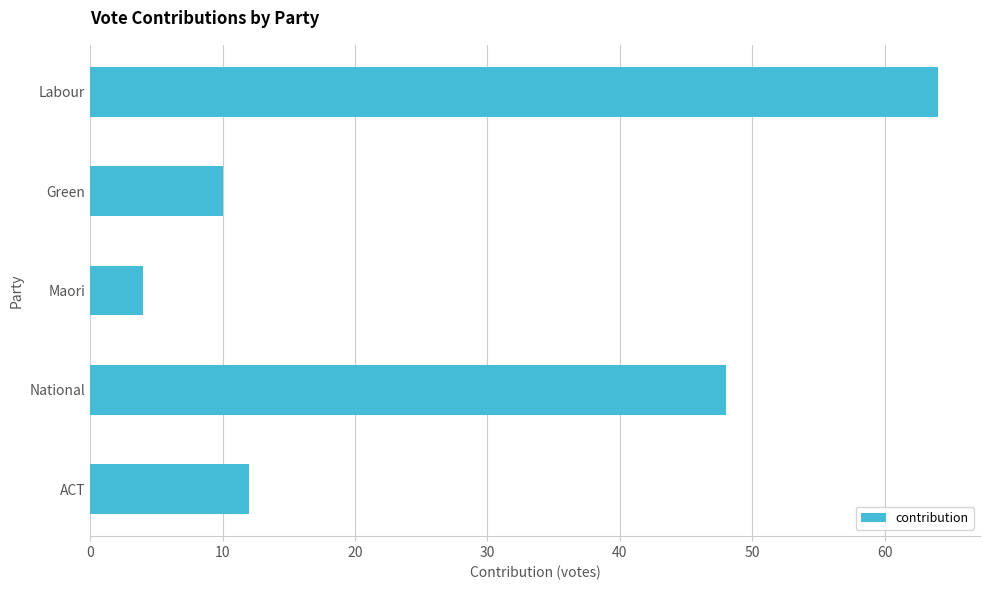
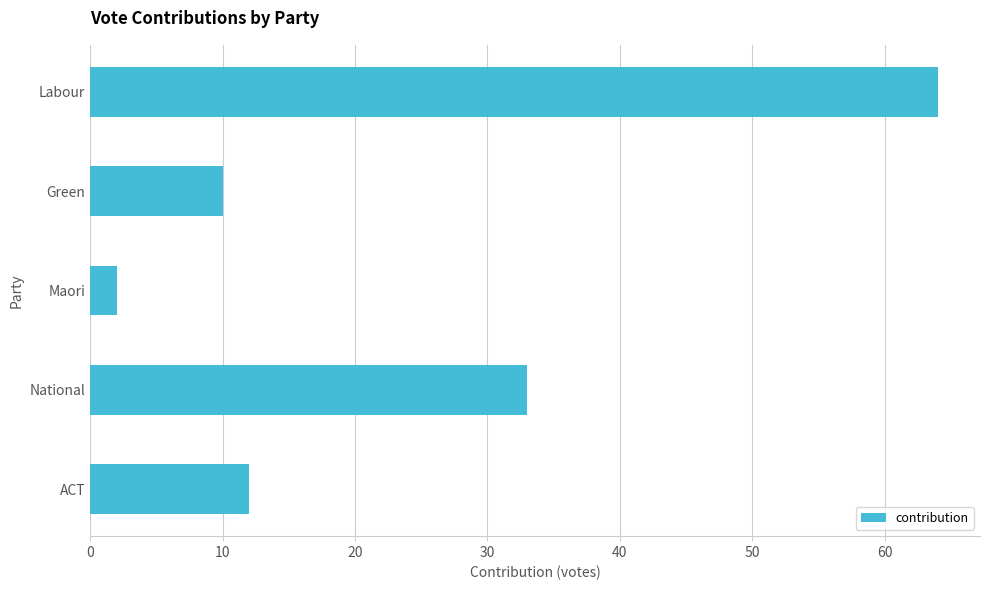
  {
    "Labour": 64,
    "Green": 10,
-   "Maori": 4,
-   "National": 48,
+   "Maori": 2,
+   "National": 33,
    "ACT": 12
  }
